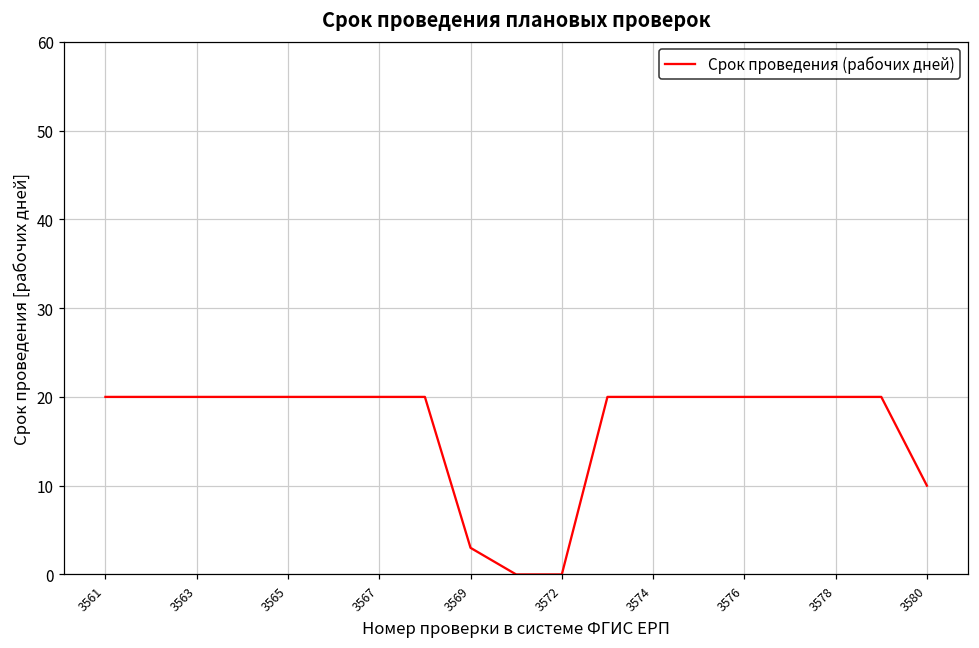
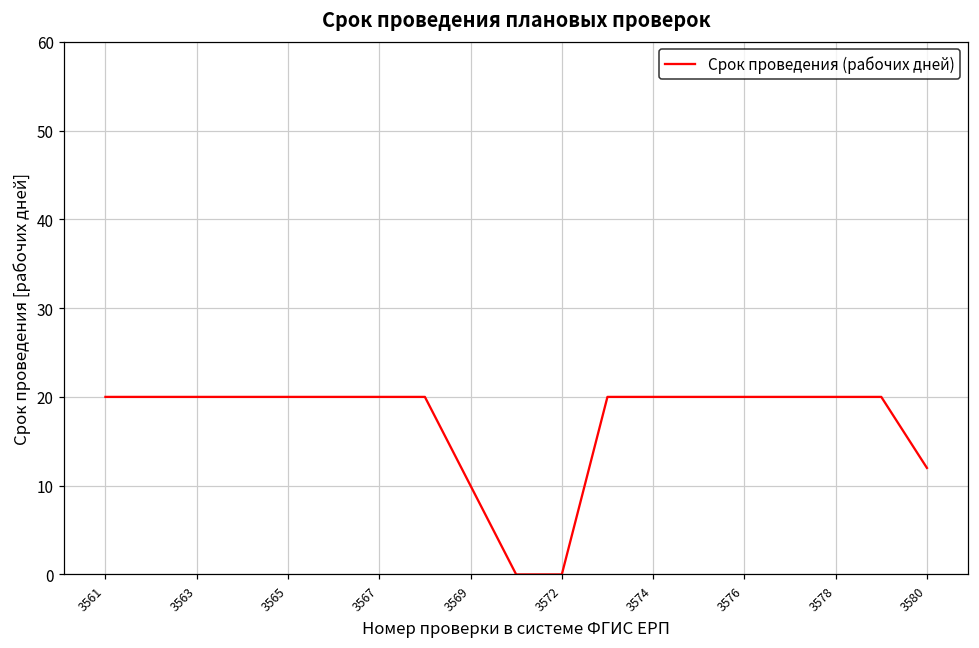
  {
    "3561": 20,
    "3563": 20,
    "3565": 20,
    "3567": 20,
-   "3569": 3,
+   "3569": 10,
    "3572": 0,
    "3574": 20,
    "3576": 20,
    "3578": 20,
-   "3580": 10
+   "3580": 12
  }
